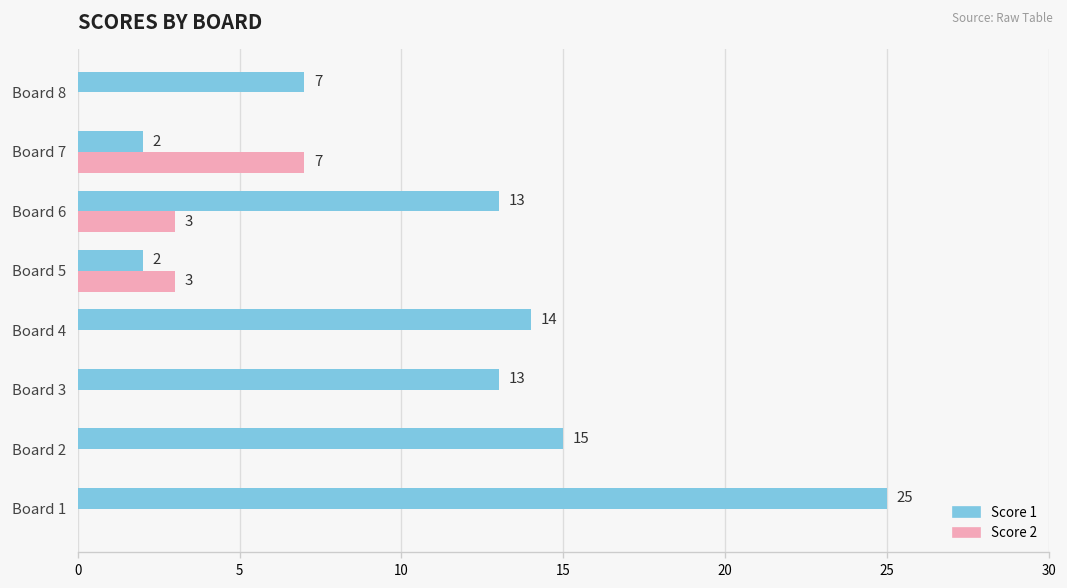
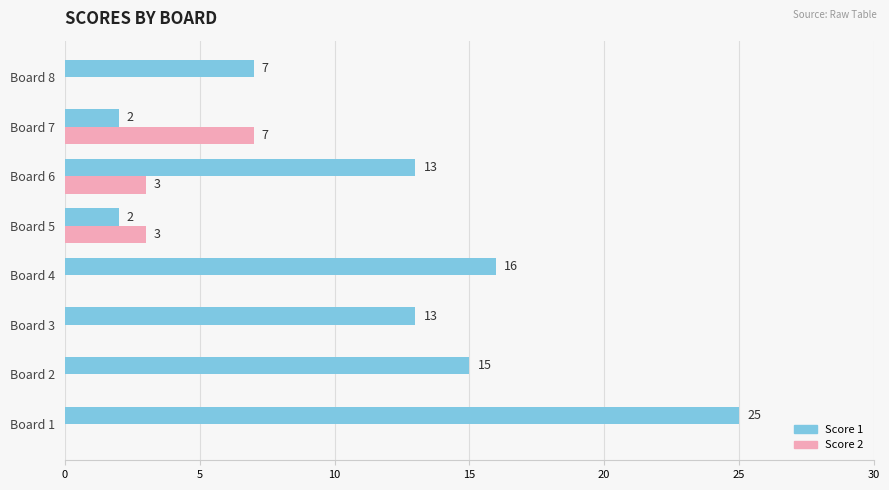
  {
    "Score 1": {
      "Board 8": 7,
      "Board 7": 2,
      "Board 6": 13,
      "Board 5": 2,
-     "Board 4": 14,
+     "Board 4": 16,
      "Board 3": 13,
      "Board 2": 15,
      "Board 1": 25
    },
    "Score 2": {
      "Board 7": 7,
      "Board 6": 3,
      "Board 5": 3
    }
  }
